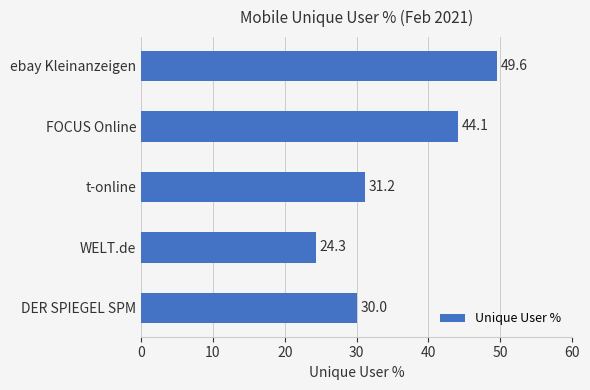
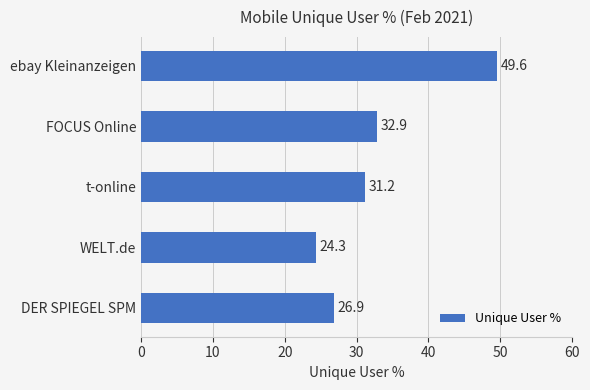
  {
    "ebay Kleinanzeigen": 49.6,
-   "FOCUS Online": 44.1,
+   "FOCUS Online": 32.9,
    "t-online": 31.2,
    "WELT.de": 24.3,
-   "DER SPIEGEL SPM": 30.0
+   "DER SPIEGEL SPM": 26.9
  }
